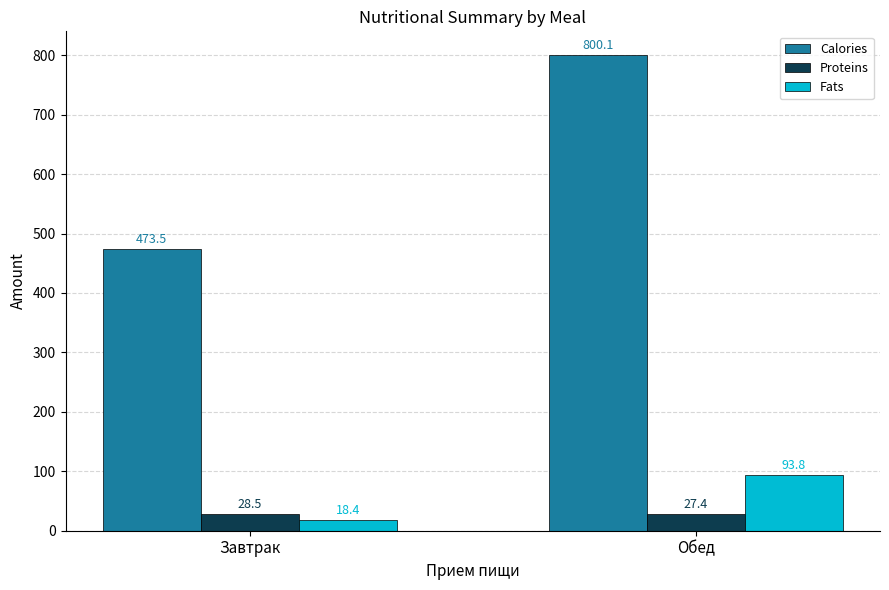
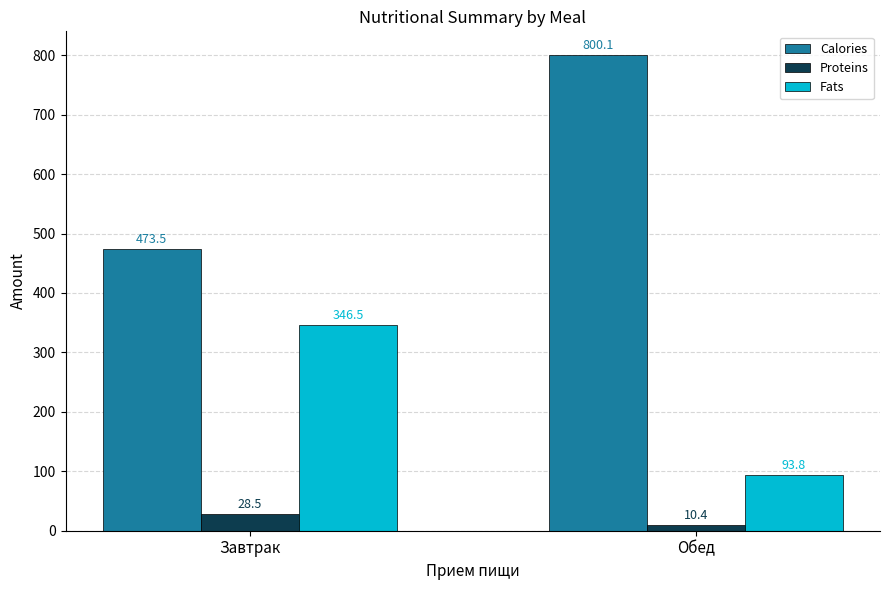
  {
    "Calories": {
      "Завтрак": 473.5,
      "Обед": 800.1
    },
    "Proteins": {
      "Завтрак": 28.5,
-     "Обед": 27.4
+     "Обед": 10.4
    },
    "Fats": {
-     "Завтрак": 18.4,
+     "Завтрак": 346.5,
      "Обед": 93.8
    }
  }
